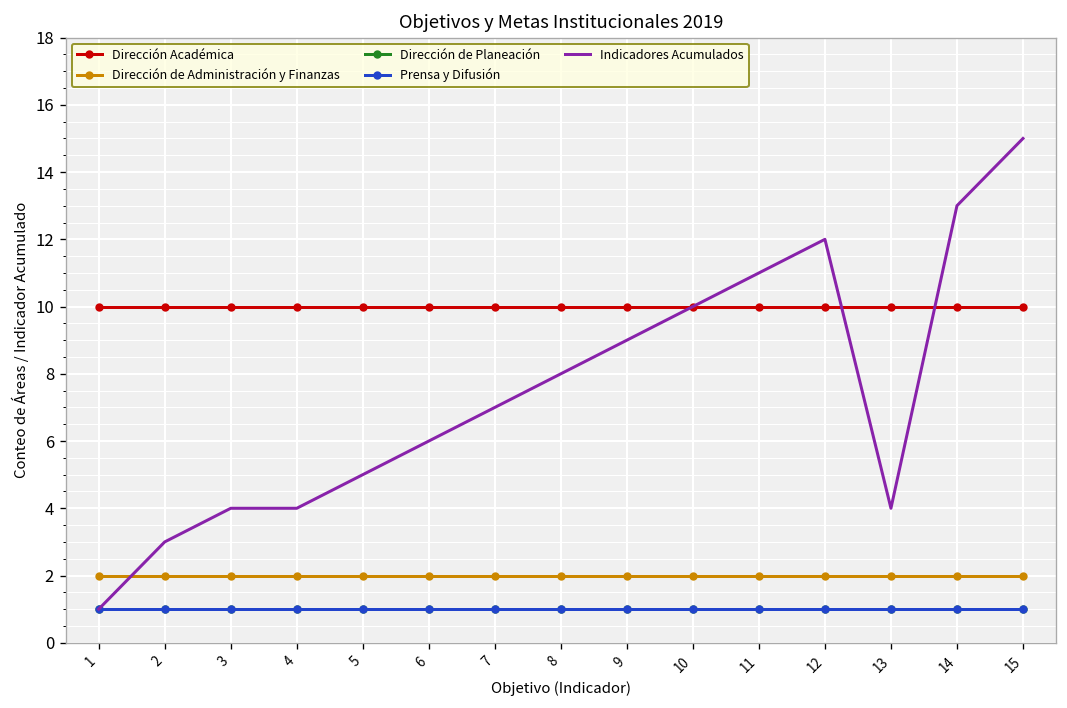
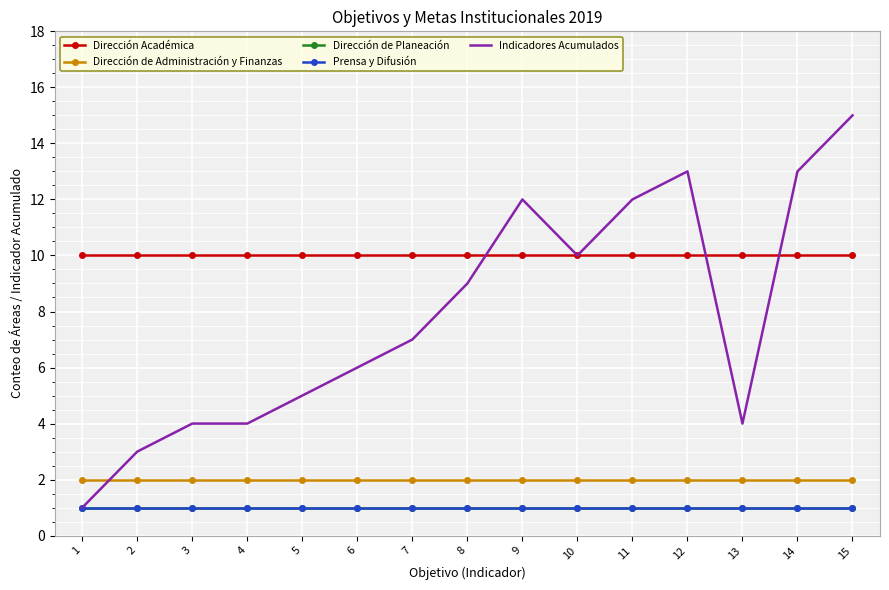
  {
    "Dirección Académica": {
      "1": 10,
      "2": 10,
      "3": 10,
      "4": 10,
      "5": 10,
      "6": 10,
      "7": 10,
      "8": 10,
      "9": 10,
      "11": 10,
      "12": 10,
      "13": 10,
      "14": 10,
      "15": 10
    },
    "Dirección de Administración y Finanzas": {
      "1": 2,
      "2": 2,
      "3": 2,
      "4": 2,
      "5": 2,
      "6": 2,
      "7": 2,
      "8": 2,
      "9": 2,
      "10": 2,
      "11": 2,
      "12": 2,
      "13": 2,
      "14": 2,
      "15": 2
    },
    "Prensa y Difusión": {
      "2": 1,
      "3": 1,
      "4": 1,
      "5": 1,
      "6": 1,
      "7": 1,
      "8": 1,
      "9": 1,
      "10": 1,
      "11": 1,
      "12": 1,
      "13": 1,
      "14": 1,
      "15": 1
    },
    "Indicadores Acumulados": {
      "2": 3,
      "3": 4,
      "4": 4,
      "5": 5,
      "6": 6,
      "7": 7,
-     "8": 8,
-     "9": 9,
-     "11": 11,
-     "12": 12,
+     "8": 9,
+     "9": 12,
+     "11": 12,
+     "12": 13,
      "13": 4,
      "14": 13,
      "15": 15
    }
  }
